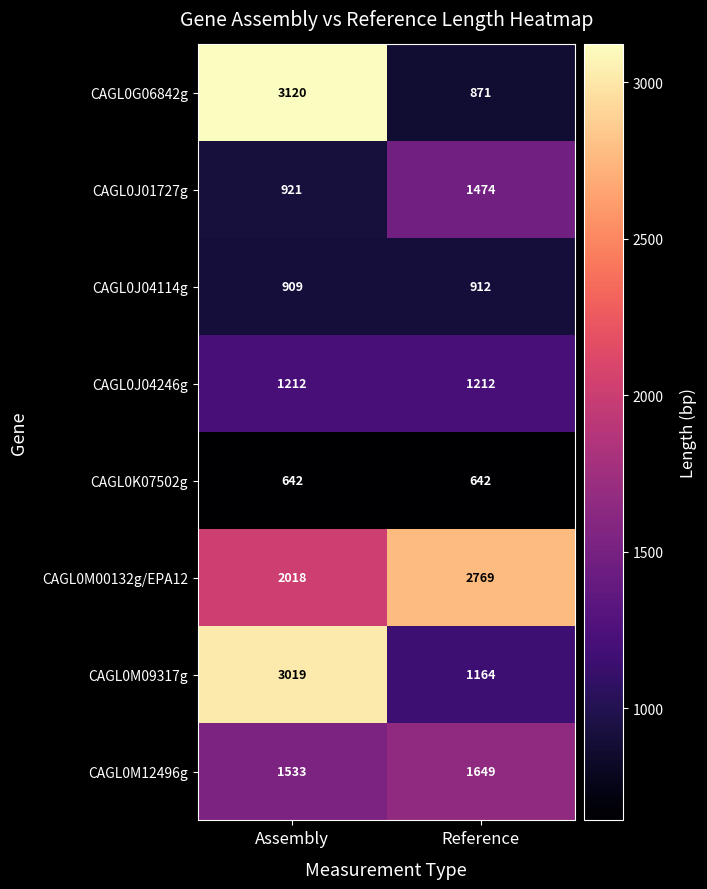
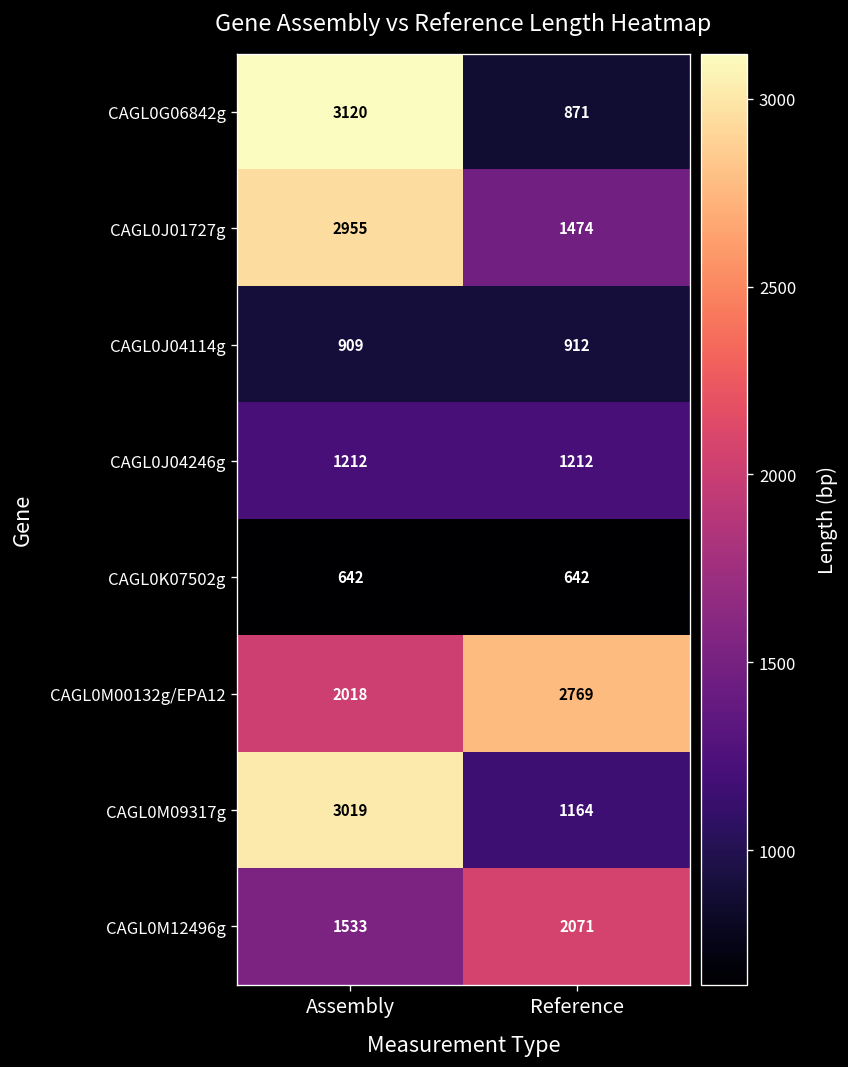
  {
    "CAGL0G06842g": {
      "Assembly": 3120,
      "Reference": 871
    },
    "CAGL0J01727g": {
-     "Assembly": 921,
+     "Assembly": 2955,
      "Reference": 1474
    },
    "CAGL0J04114g": {
      "Assembly": 909,
      "Reference": 912
    },
    "CAGL0J04246g": {
      "Assembly": 1212,
      "Reference": 1212
    },
    "CAGL0K07502g": {
      "Assembly": 642,
      "Reference": 642
    },
    "CAGL0M00132g/EPA12": {
      "Assembly": 2018,
      "Reference": 2769
    },
    "CAGL0M09317g": {
      "Assembly": 3019,
      "Reference": 1164
    },
    "CAGL0M12496g": {
      "Assembly": 1533,
-     "Reference": 1649
+     "Reference": 2071
    }
  }
